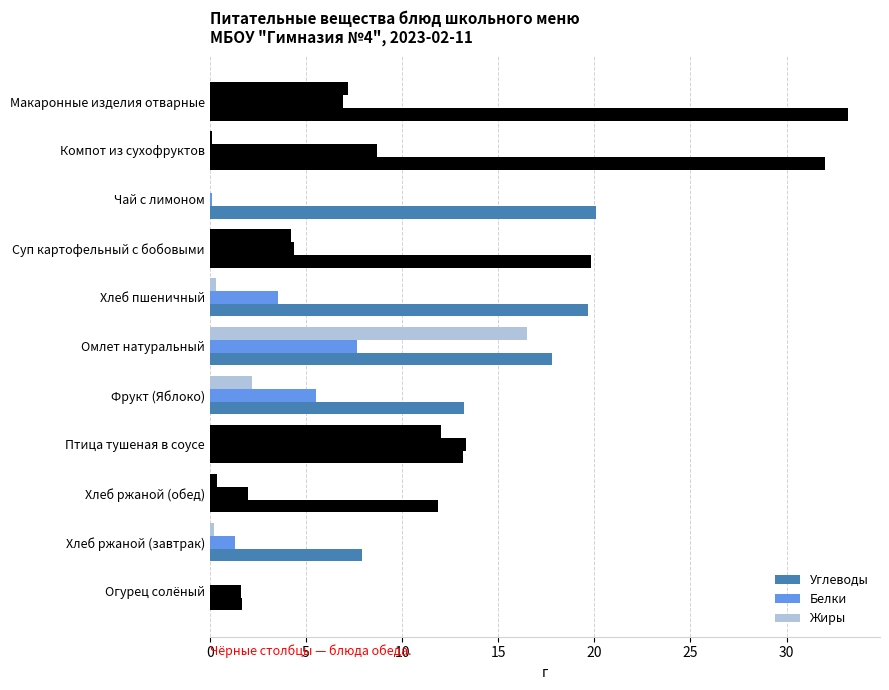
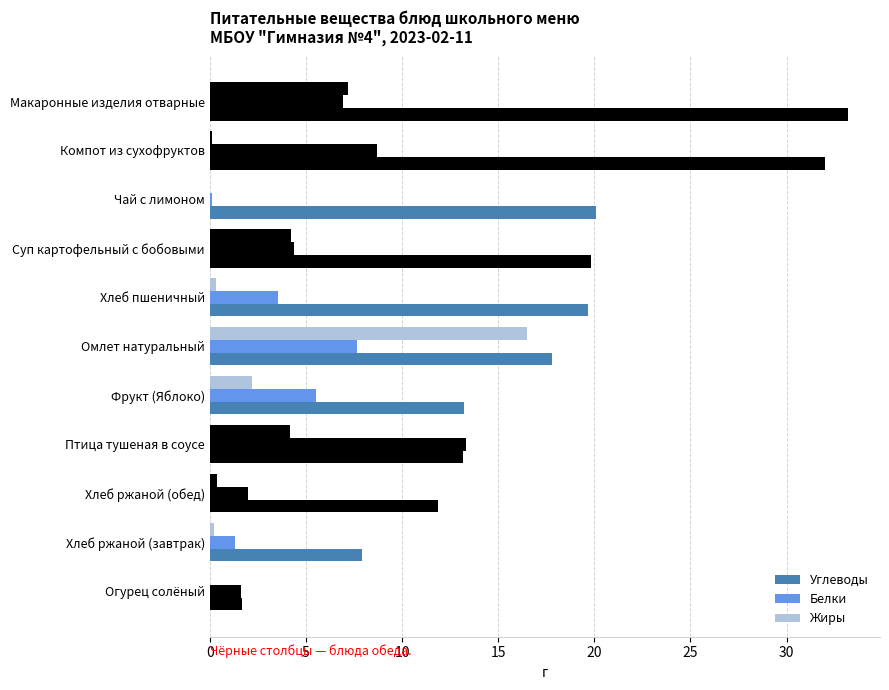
  {
    "Углеводы": {
      "Макаронные изделия отварные": 33.2,
      "Компот из сухофруктов": 32.0,
      "Чай с лимоном": 20.1,
      "Суп картофельный с бобовыми": 19.9,
      "Хлеб пшеничный": 19.7,
      "Омлет натуральный": 17.8,
      "Фрукт (Яблоко)": 13.2,
      "Птица тушеная в соусе": 13.2,
      "Хлеб ржаной (обед)": 11.9,
      "Хлеб ржаной (завтрак)": 7.9,
      "Огурец солёный": 1.7
    },
    "Белки": {
      "Макаронные изделия отварные": 6.9,
      "Компот из сухофруктов": 8.7,
      "Суп картофельный с бобовыми": 4.4,
      "Хлеб пшеничный": 3.5,
      "Омлет натуральный": 7.7,
      "Фрукт (Яблоко)": 5.5,
      "Птица тушеная в соусе": 13.3,
      "Хлеб ржаной (обед)": 2.0,
      "Хлеб ржаной (завтрак)": 1.3,
      "Огурец солёный": 1.6
    },
    "Жиры": {
      "Макаронные изделия отварные": 7.2,
      "Суп картофельный с бобовыми": 4.2,
      "Хлеб пшеничный": 0.3,
      "Омлет натуральный": 16.5,
      "Фрукт (Яблоко)": 2.2,
-     "Птица тушеная в соусе": 12.0,
+     "Птица тушеная в соусе": 4.2,
      "Хлеб ржаной (обед)": 0.4,
      "Хлеб ржаной (завтрак)": 0.2,
      "Огурец солёный": 0.0
    }
  }
